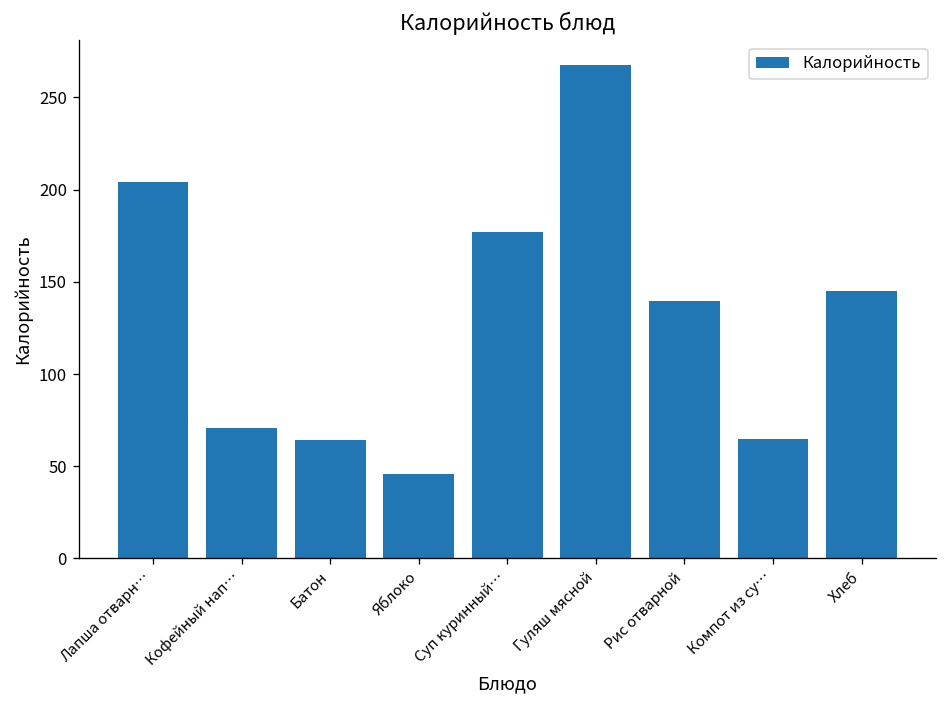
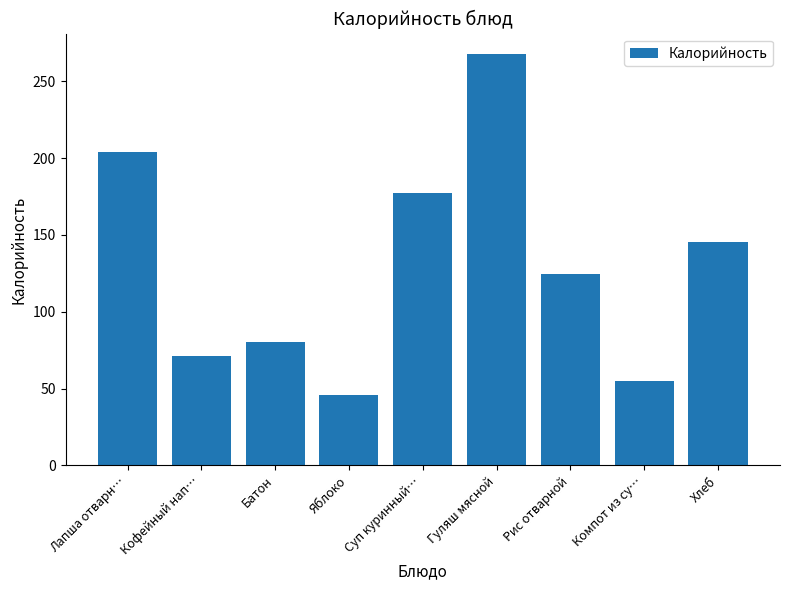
  {
    "Лапша отварн…": 204,
    "Кофейный нап…": 71,
-   "Батон": 64,
+   "Батон": 80,
    "Яблоко": 46,
    "Суп куринный…": 177,
    "Гуляш мясной": 268,
-   "Рис отварной": 140,
-   "Компот из су…": 65,
+   "Рис отварной": 124,
+   "Компот из су…": 55,
    "Хлеб": 145
  }
